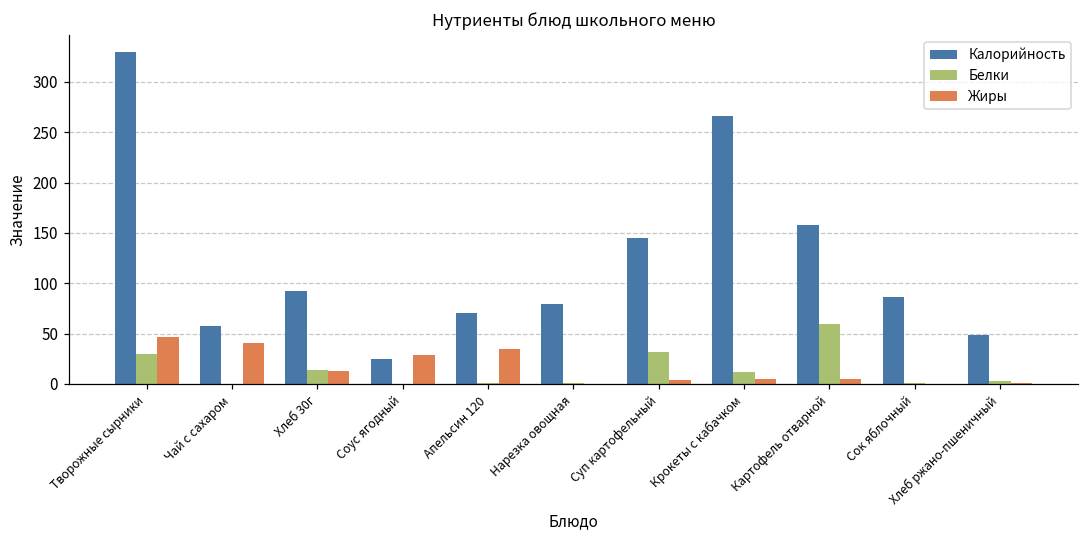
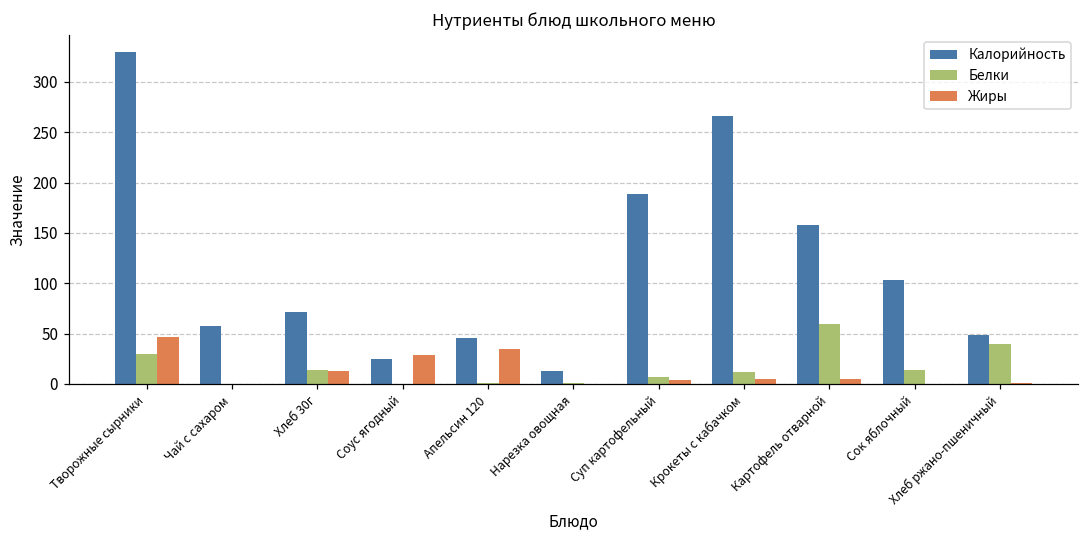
  {
    "Калорийность": {
      "Творожные сырники": 330,
      "Чай с сахаром": 60,
-     "Хлеб 30г": 90,
+     "Хлеб 30г": 70,
      "Соус ягодный": 20,
-     "Апельсин 120": 70,
-     "Нарезка овощная": 80,
-     "Суп картофельный": 150,
+     "Апельсин 120": 50,
+     "Нарезка овощная": 10,
+     "Суп картофельный": 190,
      "Крокеты с кабачком": 270,
      "Картофель отварной": 160,
-     "Сок яблочный": 90,
+     "Сок яблочный": 100,
      "Хлеб ржано-пшеничный": 50
    },
    "Белки": {
      "Творожные сырники": 30,
      "Хлеб 30г": 10,
-     "Суп картофельный": 30,
+     "Суп картофельный": 10,
      "Крокеты с кабачком": 10,
      "Картофель отварной": 60,
-     "Сок яблочный": 0,
-     "Хлеб ржано-пшеничный": 0
+     "Сок яблочный": 10,
+     "Хлеб ржано-пшеничный": 40
    },
    "Жиры": {
      "Творожные сырники": 50,
-     "Чай с сахаром": 40,
+     "Чай с сахаром": 0,
      "Хлеб 30г": 10,
      "Соус ягодный": 30,
      "Апельсин 120": 30,
      "Нарезка овощная": 0,
      "Суп картофельный": 0,
      "Крокеты с кабачком": 10,
      "Картофель отварной": 10
    }
  }
